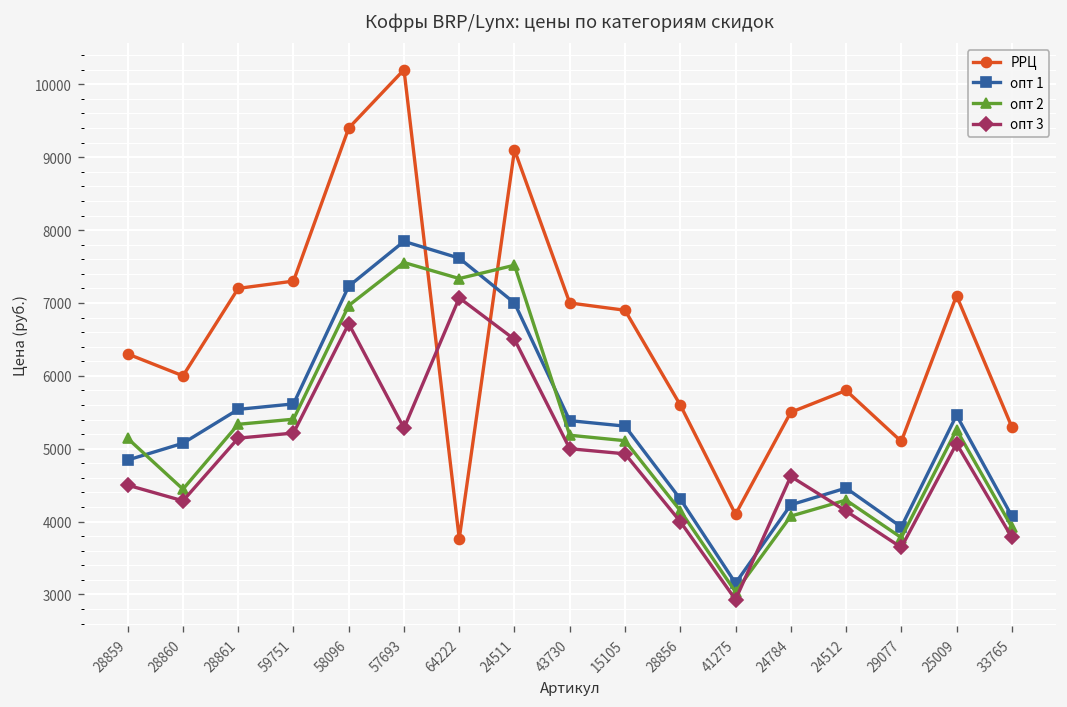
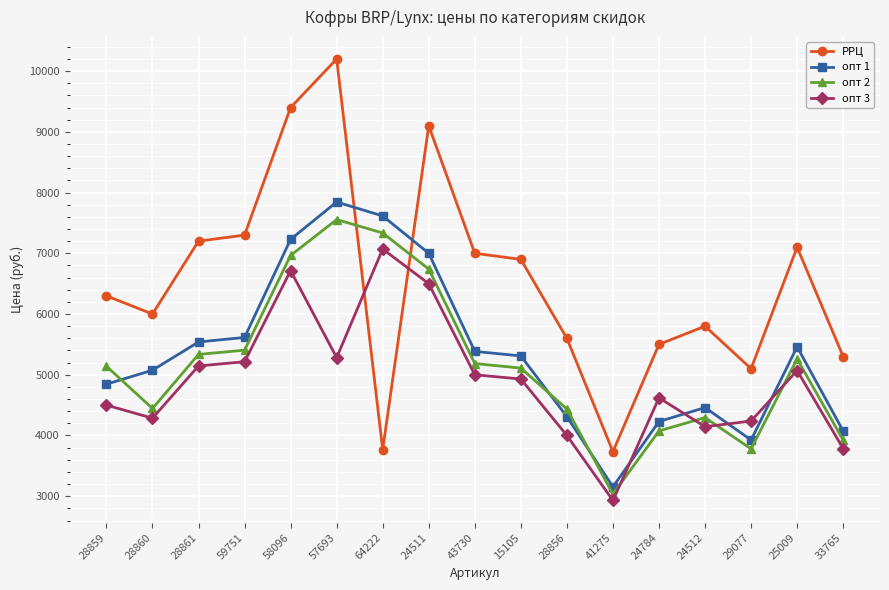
  {
    "РРЦ": {
      "28859": 6300,
      "28860": 6000,
      "28861": 7200,
      "59751": 7300,
      "58096": 9400,
      "57693": 10200,
      "64222": 3800,
      "24511": 9100,
      "43730": 7000,
      "15105": 6900,
      "28856": 5600,
-     "41275": 4100,
+     "41275": 3700,
      "24784": 5500,
      "24512": 5800,
      "29077": 5100,
      "25009": 7100,
      "33765": 5300
    },
    "опт 1": {
      "28859": 4800,
      "28860": 5100,
      "28861": 5500,
      "59751": 5600,
      "58096": 7200,
      "57693": 7800,
      "64222": 7600,
      "24511": 7000,
      "43730": 5400,
      "15105": 5300,
      "28856": 4300,
      "41275": 3200,
      "24784": 4200,
      "24512": 4500,
      "29077": 3900,
      "25009": 5500,
      "33765": 4100
    },
    "опт 2": {
      "28859": 5100,
      "28860": 4400,
      "28861": 5300,
      "59751": 5400,
      "58096": 7000,
      "57693": 7600,
      "64222": 7300,
-     "24511": 7500,
+     "24511": 6700,
      "43730": 5200,
      "15105": 5100,
-     "28856": 4200,
+     "28856": 4400,
      "41275": 3000,
      "24784": 4100,
      "24512": 4300,
      "29077": 3800,
      "25009": 5300,
      "33765": 3900
    },
    "опт 3": {
      "28859": 4500,
      "28860": 4300,
      "28861": 5100,
      "59751": 5200,
      "58096": 6700,
      "57693": 5300,
      "64222": 7100,
      "24511": 6500,
      "43730": 5000,
      "15105": 4900,
      "28856": 4000,
      "41275": 2900,
      "24784": 4600,
      "24512": 4100,
-     "29077": 3600,
+     "29077": 4200,
      "25009": 5100,
      "33765": 3800
    }
  }
